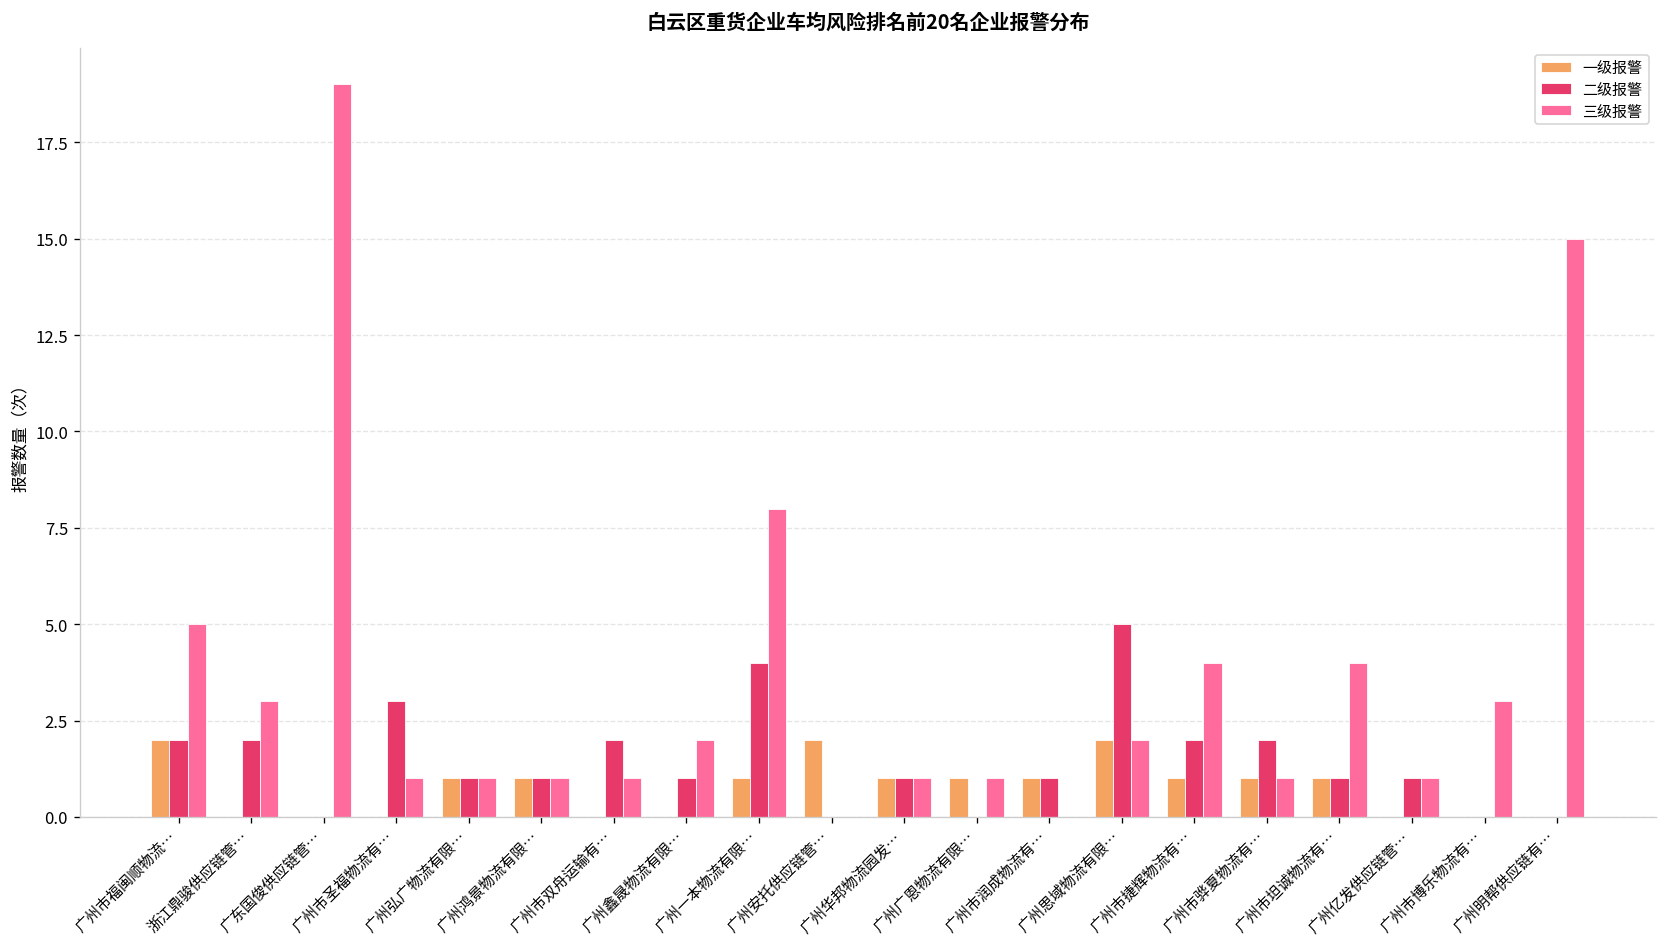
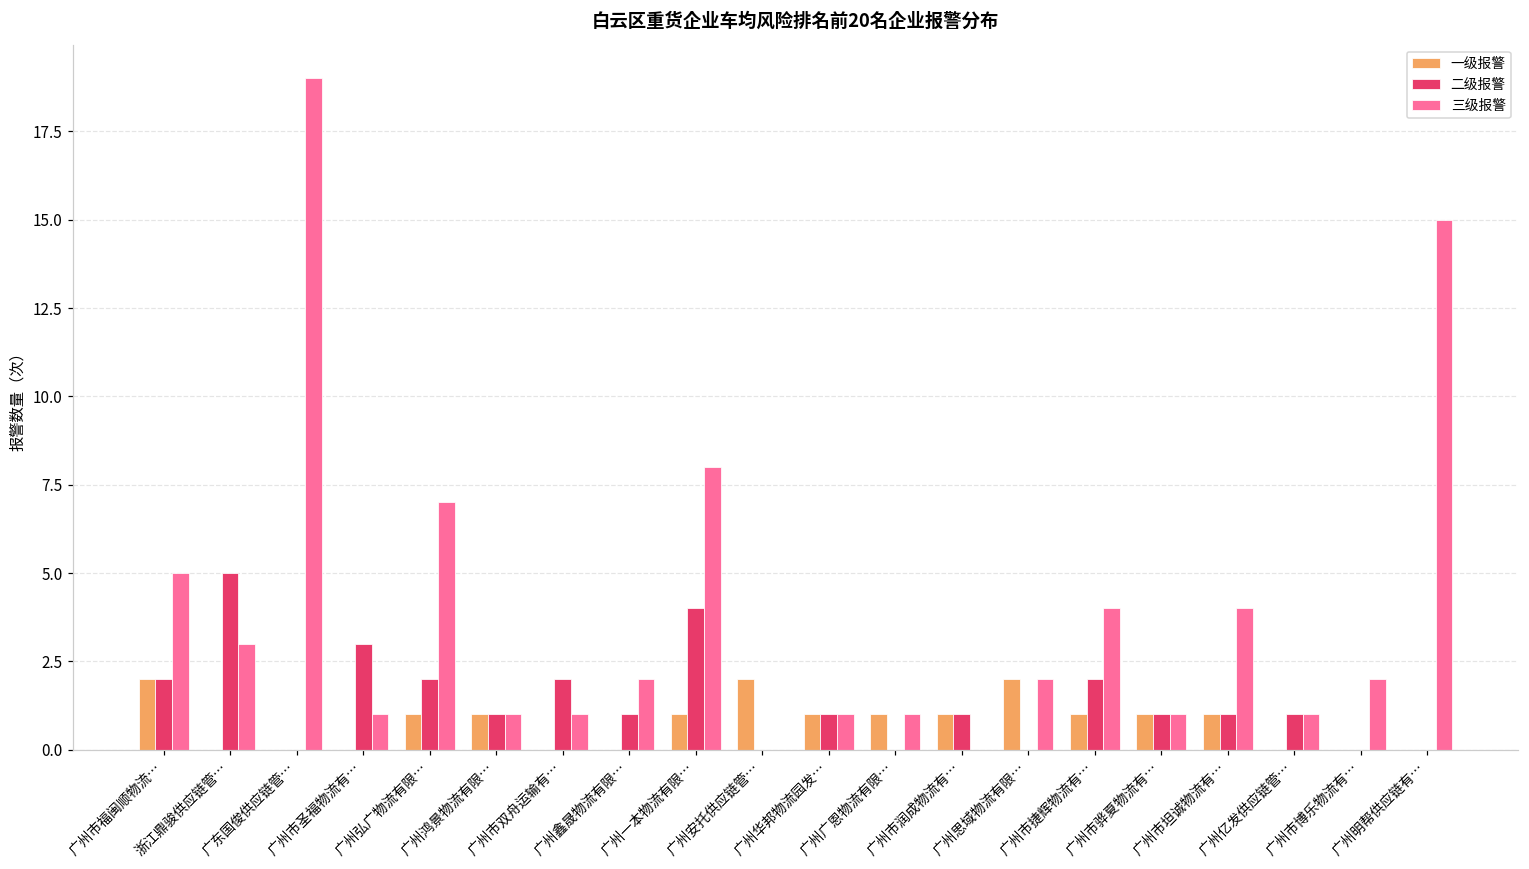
  {
    "一级报警": {
      "广州市福闽顺物流…": 2,
      "浙江鼎骏供应链管…": 0,
      "广东国俊供应链管…": 0,
      "广州市圣福物流有…": 0,
      "广州弘广物流有限…": 1,
      "广州鸿景物流有限…": 1,
      "广州市双舟运输有…": 0,
      "广州鑫晟物流有限…": 0,
      "广州一本物流有限…": 1,
      "广州安托供应链管…": 2,
      "广州华邦物流园发…": 1,
      "广州广恩物流有限…": 1,
      "广州市润成物流有…": 1,
      "广州思域物流有限…": 2,
      "广州市捷辉物流有…": 1,
      "广州市骅夏物流有…": 1,
      "广州市坦诚物流有…": 1,
      "广州亿发供应链管…": 0,
      "广州市博乐物流有…": 0,
      "广州明帮供应链有…": 0
    },
    "二级报警": {
      "广州市福闽顺物流…": 2,
-     "浙江鼎骏供应链管…": 2,
+     "浙江鼎骏供应链管…": 5,
      "广东国俊供应链管…": 0,
      "广州市圣福物流有…": 3,
-     "广州弘广物流有限…": 1,
+     "广州弘广物流有限…": 2,
      "广州鸿景物流有限…": 1,
      "广州市双舟运输有…": 2,
      "广州鑫晟物流有限…": 1,
      "广州一本物流有限…": 4,
      "广州安托供应链管…": 0,
      "广州华邦物流园发…": 1,
      "广州广恩物流有限…": 0,
      "广州市润成物流有…": 1,
-     "广州思域物流有限…": 5,
+     "广州思域物流有限…": 0,
      "广州市捷辉物流有…": 2,
-     "广州市骅夏物流有…": 2,
+     "广州市骅夏物流有…": 1,
      "广州市坦诚物流有…": 1,
      "广州亿发供应链管…": 1,
      "广州市博乐物流有…": 0,
      "广州明帮供应链有…": 0
    },
    "三级报警": {
      "广州市福闽顺物流…": 5,
      "浙江鼎骏供应链管…": 3,
      "广东国俊供应链管…": 19,
      "广州市圣福物流有…": 1,
-     "广州弘广物流有限…": 1,
+     "广州弘广物流有限…": 7,
      "广州鸿景物流有限…": 1,
      "广州市双舟运输有…": 1,
      "广州鑫晟物流有限…": 2,
      "广州一本物流有限…": 8,
      "广州安托供应链管…": 0,
      "广州华邦物流园发…": 1,
      "广州广恩物流有限…": 1,
      "广州市润成物流有…": 0,
      "广州思域物流有限…": 2,
      "广州市捷辉物流有…": 4,
      "广州市骅夏物流有…": 1,
      "广州市坦诚物流有…": 4,
      "广州亿发供应链管…": 1,
-     "广州市博乐物流有…": 3,
+     "广州市博乐物流有…": 2,
      "广州明帮供应链有…": 15
    }
  }
